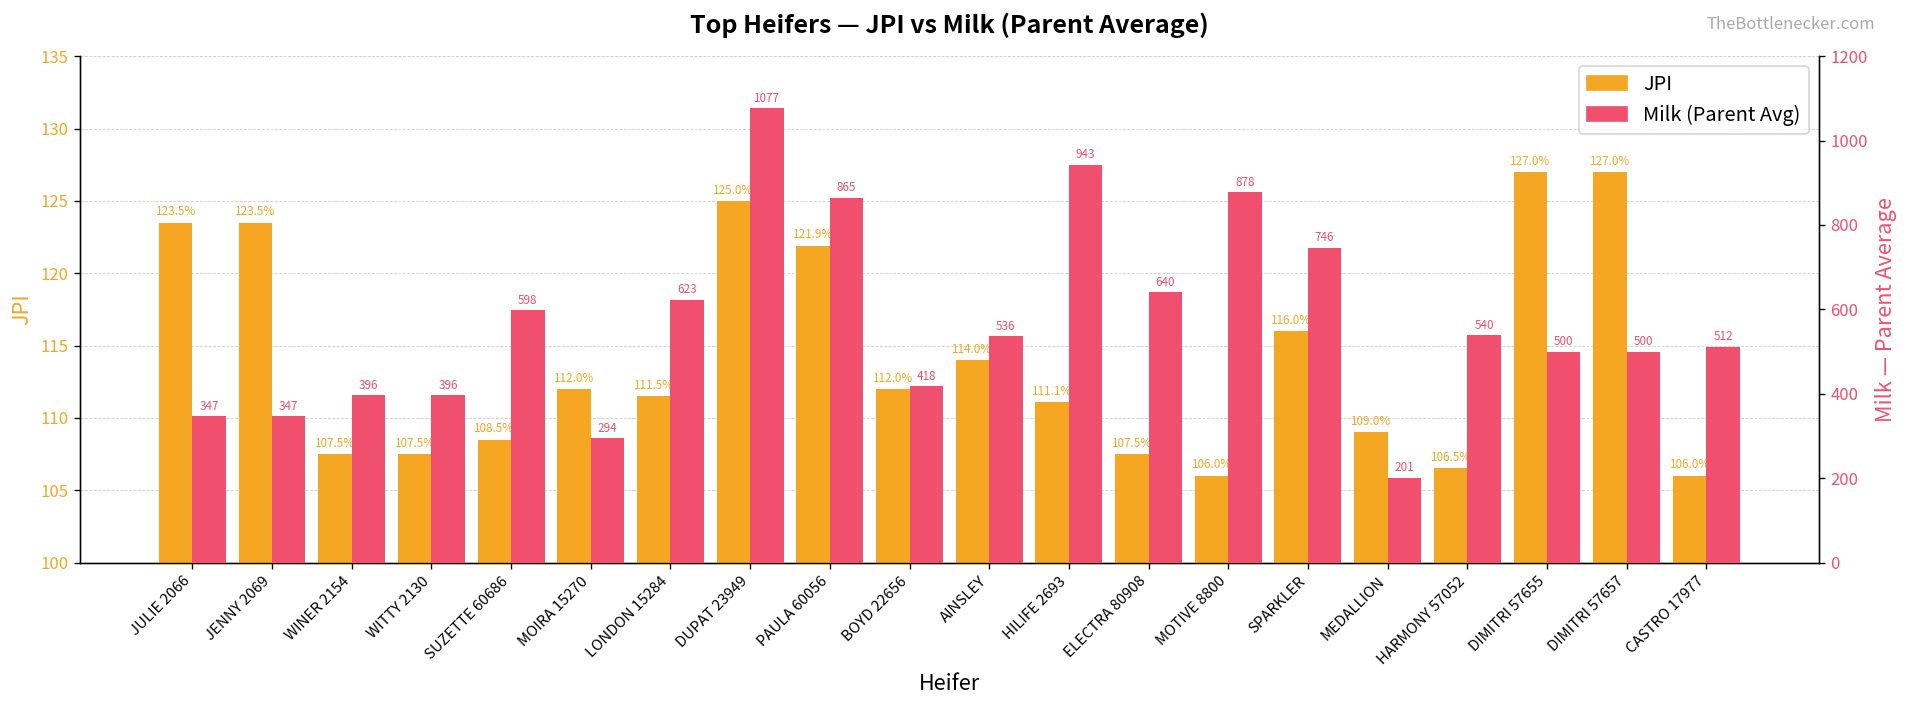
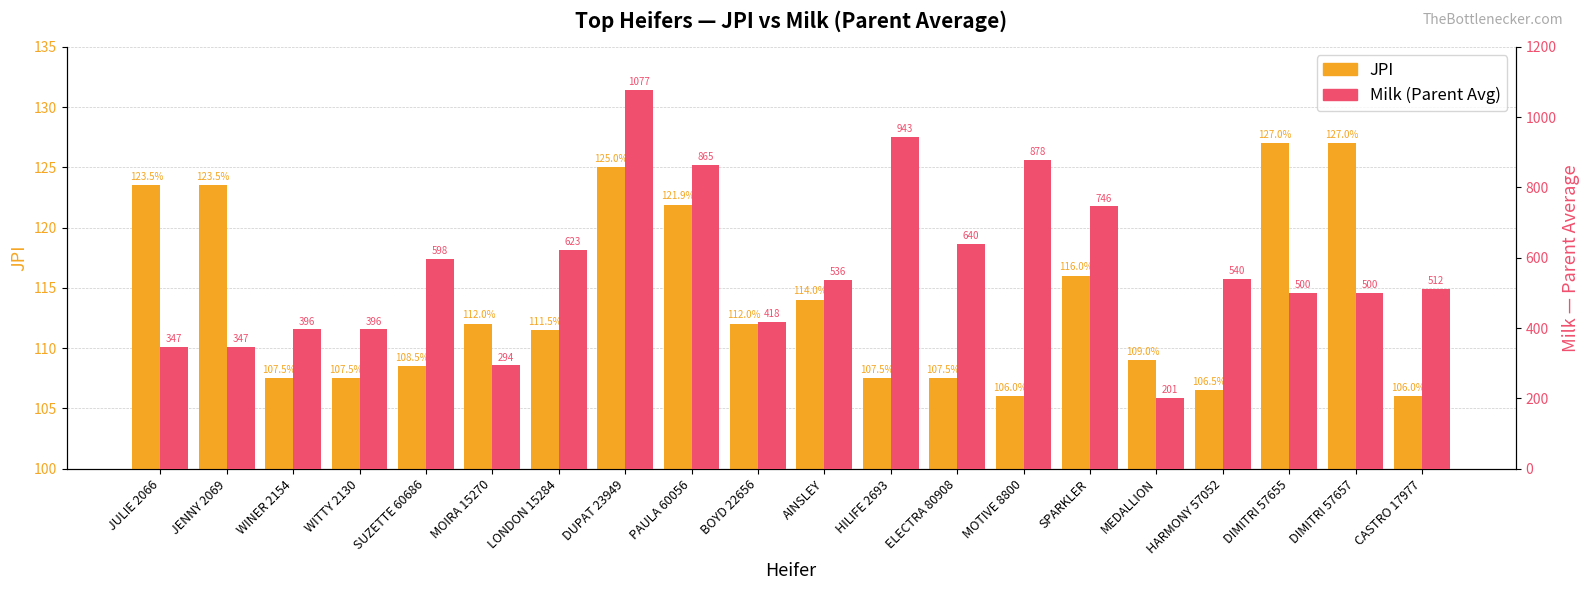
  {
    "JPI": {
      "JULIE 2066": "123.5%",
      "JENNY 2069": "123.5%",
      "WINER 2154": "107.5%",
      "WITTY 2130": "107.5%",
      "SUZETTE 60686": "108.5%",
      "MOIRA 15270": "112.0%",
      "LONDON 15284": "111.5%",
      "DUPAT 23949": "125.0%",
      "PAULA 60056": "121.9%",
      "BOYD 22656": "112.0%",
      "AINSLEY": "114.0%",
-     "HILIFE 2693": "111.1%",
+     "HILIFE 2693": "107.5%",
      "ELECTRA 80908": "107.5%",
      "MOTIVE 8800": "106.0%",
      "SPARKLER": "116.0%",
      "MEDALLION": "109.0%",
      "HARMONY 57052": "106.5%",
      "DIMITRI 57655": "127.0%",
      "DIMITRI 57657": "127.0%",
      "CASTRO 17977": "106.0%"
    }
  }
